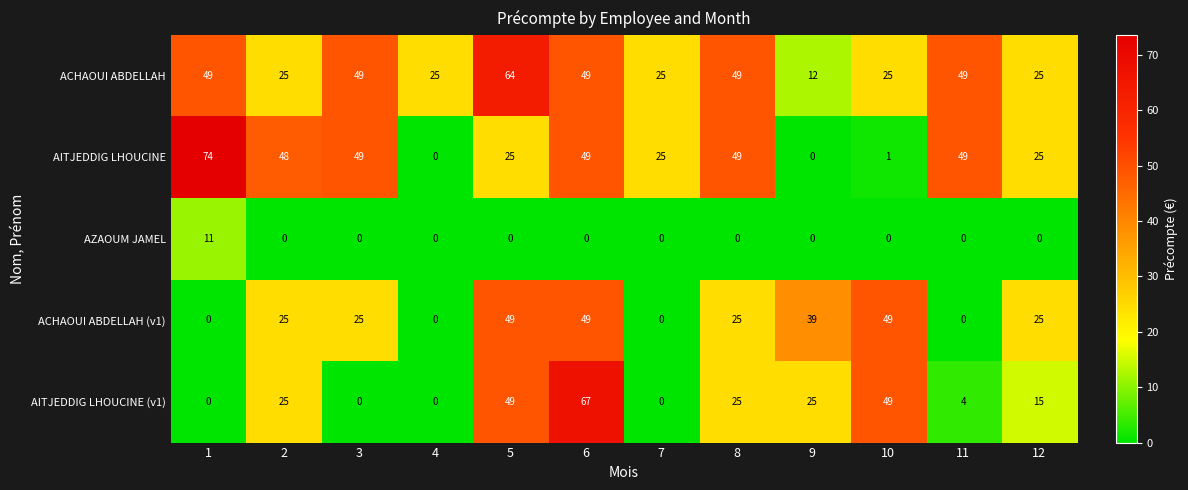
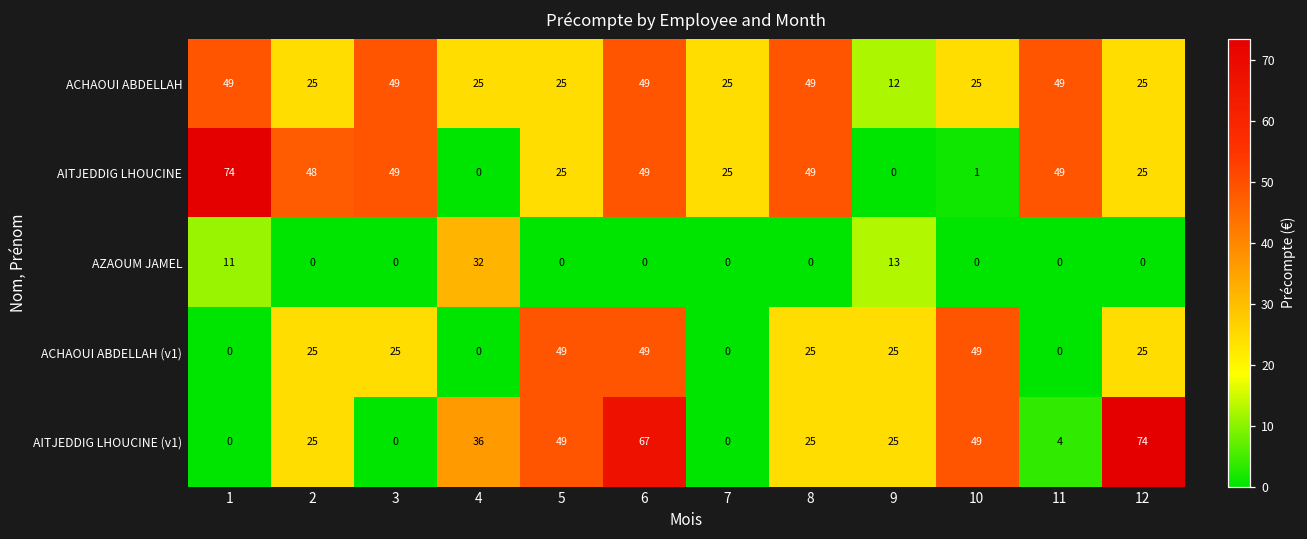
  {
    "ACHAOUI ABDELLAH": {
      "1": 49,
      "2": 25,
      "3": 49,
      "4": 25,
-     "5": 64,
+     "5": 25,
      "6": 49,
      "7": 25,
      "8": 49,
      "9": 12,
      "10": 25,
      "11": 49,
      "12": 25
    },
    "AITJEDDIG LHOUCINE": {
      "1": 74,
      "2": 48,
      "3": 49,
      "4": 0,
      "5": 25,
      "6": 49,
      "7": 25,
      "8": 49,
      "9": 0,
      "10": 1,
      "11": 49,
      "12": 25
    },
    "AZAOUM JAMEL": {
      "1": 11,
      "2": 0,
      "3": 0,
-     "4": 0,
+     "4": 32,
      "5": 0,
      "6": 0,
      "7": 0,
      "8": 0,
-     "9": 0,
+     "9": 13,
      "10": 0,
      "11": 0,
      "12": 0
    },
    "ACHAOUI ABDELLAH (v1)": {
      "1": 0,
      "2": 25,
      "3": 25,
      "4": 0,
      "5": 49,
      "6": 49,
      "7": 0,
      "8": 25,
-     "9": 39,
+     "9": 25,
      "10": 49,
      "11": 0,
      "12": 25
    },
    "AITJEDDIG LHOUCINE (v1)": {
      "1": 0,
      "2": 25,
      "3": 0,
-     "4": 0,
+     "4": 36,
      "5": 49,
      "6": 67,
      "7": 0,
      "8": 25,
      "9": 25,
      "10": 49,
      "11": 4,
-     "12": 15
+     "12": 74
    }
  }
